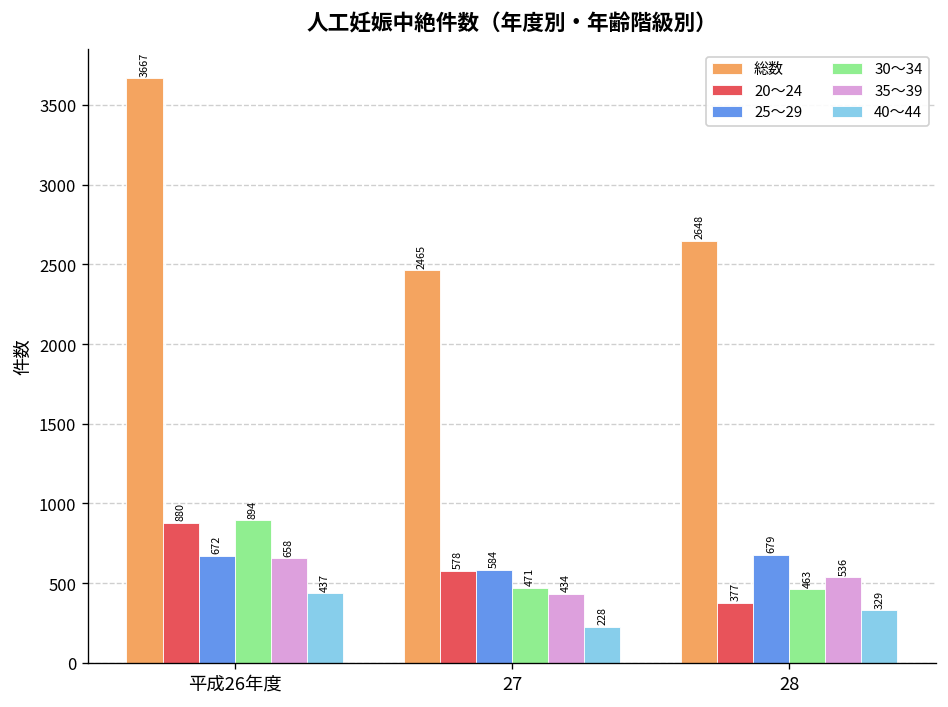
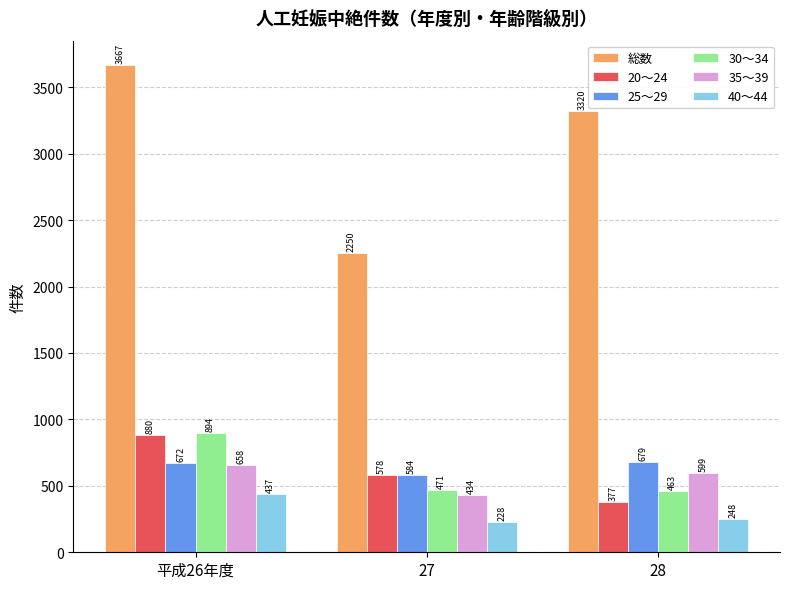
  {
    "総数": {
      "平成26年度": 3667,
-     "27": 2465,
-     "28": 2648
+     "27": 2250,
+     "28": 3320
    },
    "20～24": {
      "平成26年度": 880,
      "27": 578,
      "28": 377
    },
    "25～29": {
      "平成26年度": 672,
      "27": 584,
      "28": 679
    },
    "30～34": {
      "平成26年度": 894,
      "27": 471,
      "28": 463
    },
    "35～39": {
      "平成26年度": 658,
      "27": 434,
-     "28": 536
+     "28": 599
    },
    "40～44": {
      "平成26年度": 437,
      "27": 228,
-     "28": 329
+     "28": 248
    }
  }
